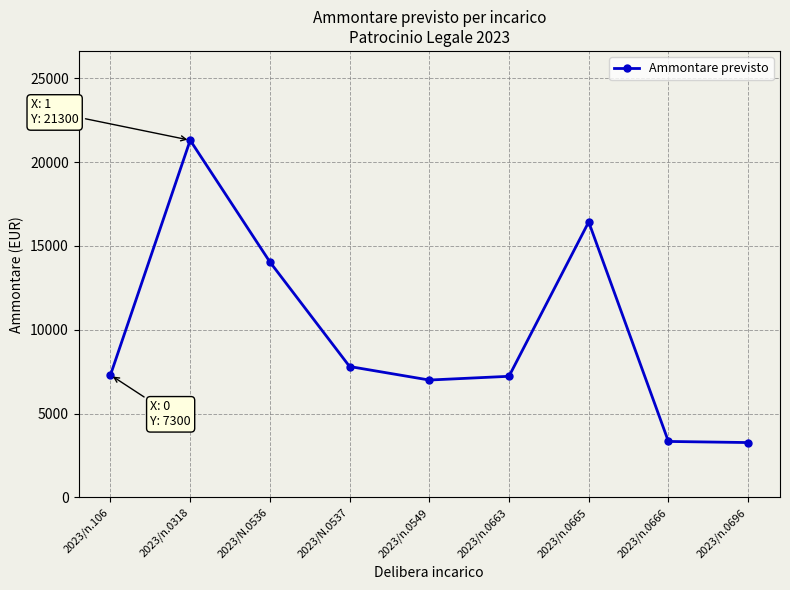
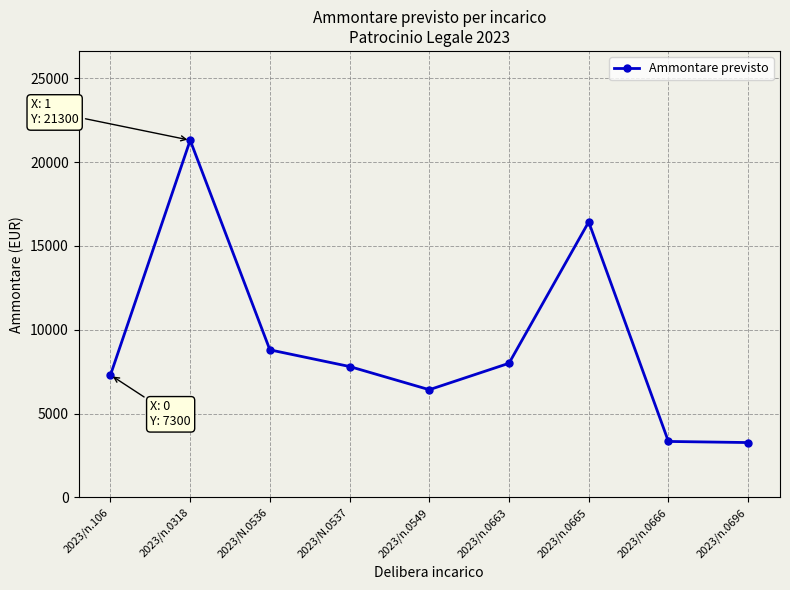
  {
-   "2023/N.0536": 14000,
+   "2023/N.0536": 8800,
    "2023/N.0537": 7800,
-   "2023/n.0549": 7000,
-   "2023/n.0663": 7200,
+   "2023/n.0549": 6400,
+   "2023/n.0663": 8000,
    "2023/n.0665": 16400,
    "2023/n.0666": 3300,
    "2023/n.0696": 3300
  }
